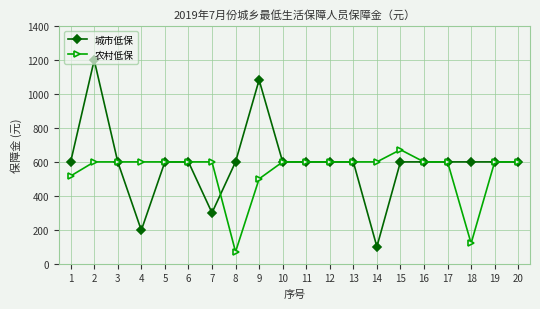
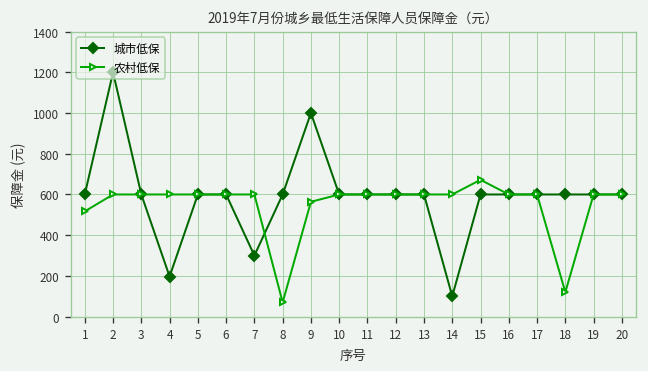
  {
    "城市低保": {
      "1": 600,
      "4": 200,
      "7": 300,
      "8": 600,
-     "9": 1080,
+     "9": 1000,
      "14": 100,
      "15": 600,
      "18": 600
    },
    "农村低保": {
      "1": 520,
      "2": 600,
      "4": 600,
      "7": 600,
      "8": 70,
-     "9": 500,
+     "9": 560,
      "14": 600,
      "15": 670,
      "18": 120
    }
  }
